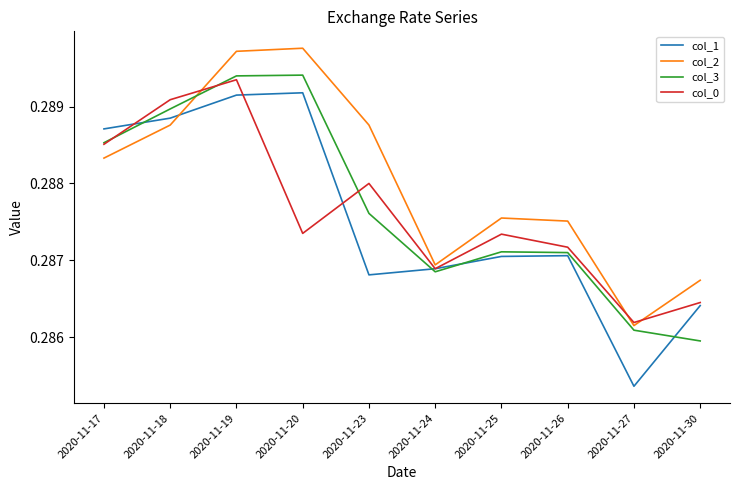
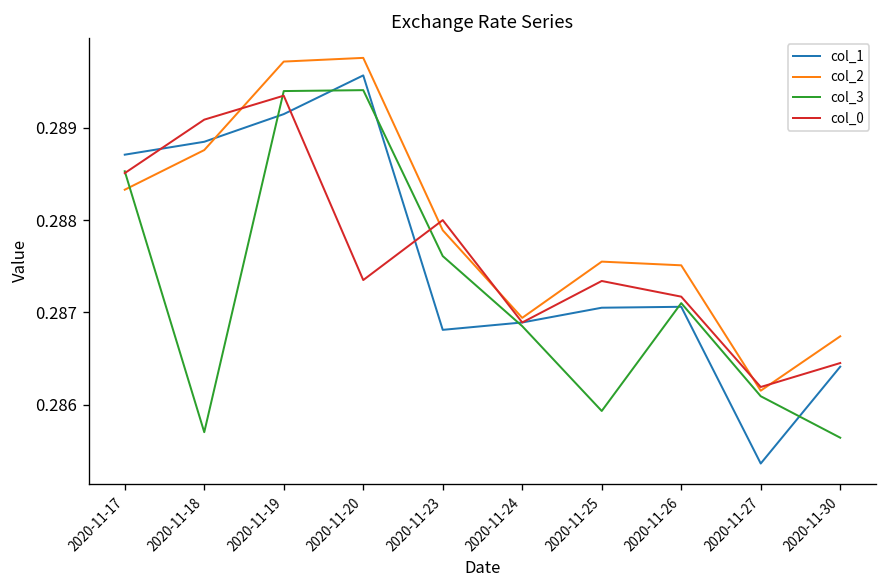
  {
    "col_1": {
      "2020-11-17": 0.2887,
      "2020-11-18": 0.2889,
      "2020-11-19": 0.2892,
-     "2020-11-20": 0.2892,
+     "2020-11-20": 0.2896,
      "2020-11-23": 0.2868,
      "2020-11-25": 0.2871,
      "2020-11-26": 0.2871,
      "2020-11-27": 0.2854,
      "2020-11-30": 0.2864
    },
    "col_2": {
      "2020-11-17": 0.2883,
      "2020-11-18": 0.2888,
      "2020-11-19": 0.2897,
      "2020-11-20": 0.2898,
-     "2020-11-23": 0.2888,
+     "2020-11-23": 0.2879,
      "2020-11-24": 0.2869,
      "2020-11-25": 0.2876,
      "2020-11-26": 0.2875,
      "2020-11-27": 0.2862,
      "2020-11-30": 0.2867
    },
    "col_3": {
-     "2020-11-18": 0.2890,
+     "2020-11-18": 0.2857,
      "2020-11-19": 0.2894,
      "2020-11-20": 0.2894,
      "2020-11-23": 0.2876,
      "2020-11-24": 0.2869,
-     "2020-11-25": 0.2871,
+     "2020-11-25": 0.2859,
      "2020-11-26": 0.2871,
      "2020-11-27": 0.2861,
-     "2020-11-30": 0.2860
+     "2020-11-30": 0.2856
    },
    "col_0": {
      "2020-11-18": 0.2891,
      "2020-11-19": 0.2894,
      "2020-11-20": 0.2874,
      "2020-11-23": 0.2880,
      "2020-11-25": 0.2873,
      "2020-11-26": 0.2872,
      "2020-11-27": 0.2862,
      "2020-11-30": 0.2865
    }
  }
